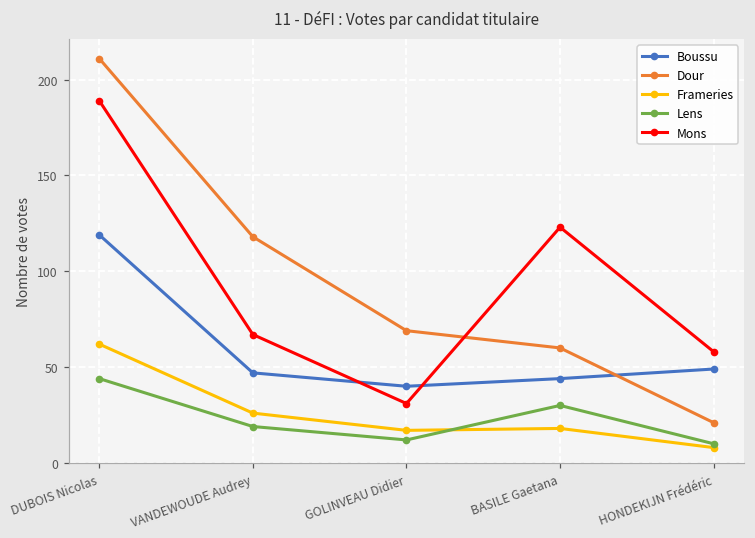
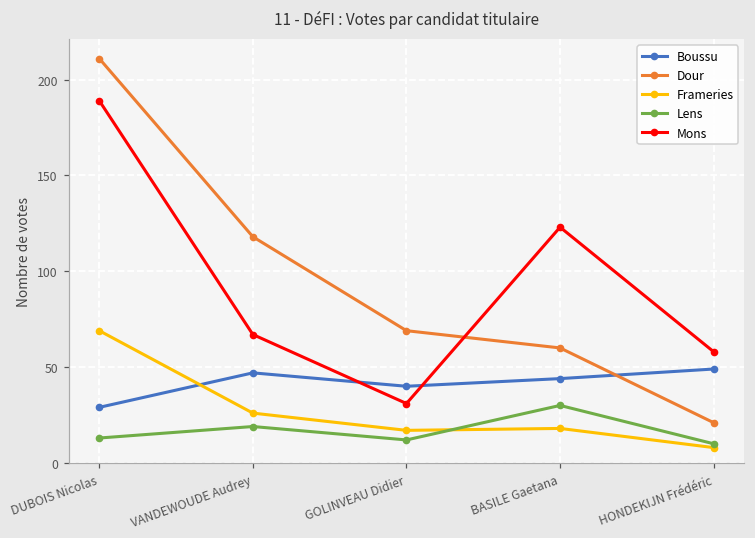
  {
    "Boussu": {
-     "DUBOIS Nicolas": 119,
+     "DUBOIS Nicolas": 29,
      "VANDEWOUDE Audrey": 47,
      "GOLINVEAU Didier": 40,
      "BASILE Gaetana": 44,
      "HONDEKIJN Frédéric": 49
    },
    "Dour": {
      "DUBOIS Nicolas": 211,
      "VANDEWOUDE Audrey": 118,
      "GOLINVEAU Didier": 69,
      "BASILE Gaetana": 60,
      "HONDEKIJN Frédéric": 21
    },
    "Frameries": {
-     "DUBOIS Nicolas": 62,
+     "DUBOIS Nicolas": 69,
      "VANDEWOUDE Audrey": 26,
      "GOLINVEAU Didier": 17,
      "BASILE Gaetana": 18,
      "HONDEKIJN Frédéric": 8
    },
    "Lens": {
-     "DUBOIS Nicolas": 44,
+     "DUBOIS Nicolas": 13,
      "VANDEWOUDE Audrey": 19,
      "GOLINVEAU Didier": 12,
      "BASILE Gaetana": 30,
      "HONDEKIJN Frédéric": 10
    },
    "Mons": {
      "DUBOIS Nicolas": 189,
      "VANDEWOUDE Audrey": 67,
      "GOLINVEAU Didier": 31,
      "BASILE Gaetana": 123,
      "HONDEKIJN Frédéric": 58
    }
  }
